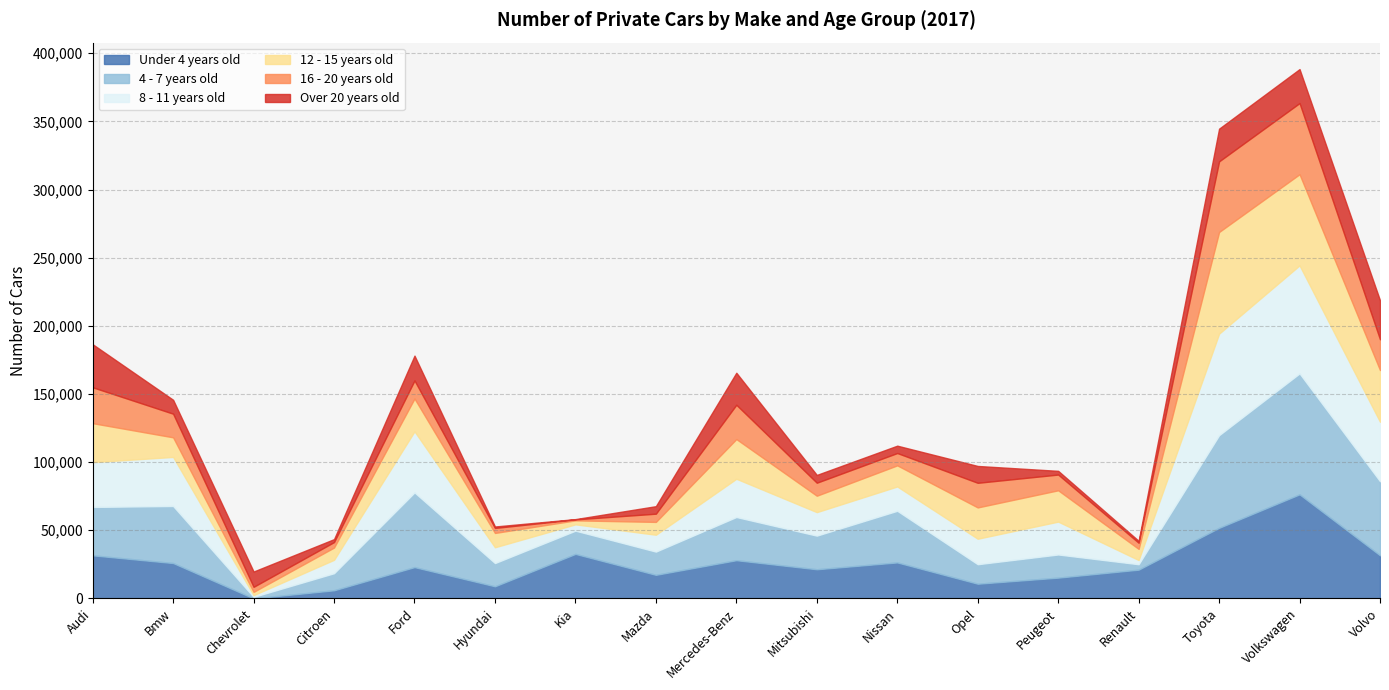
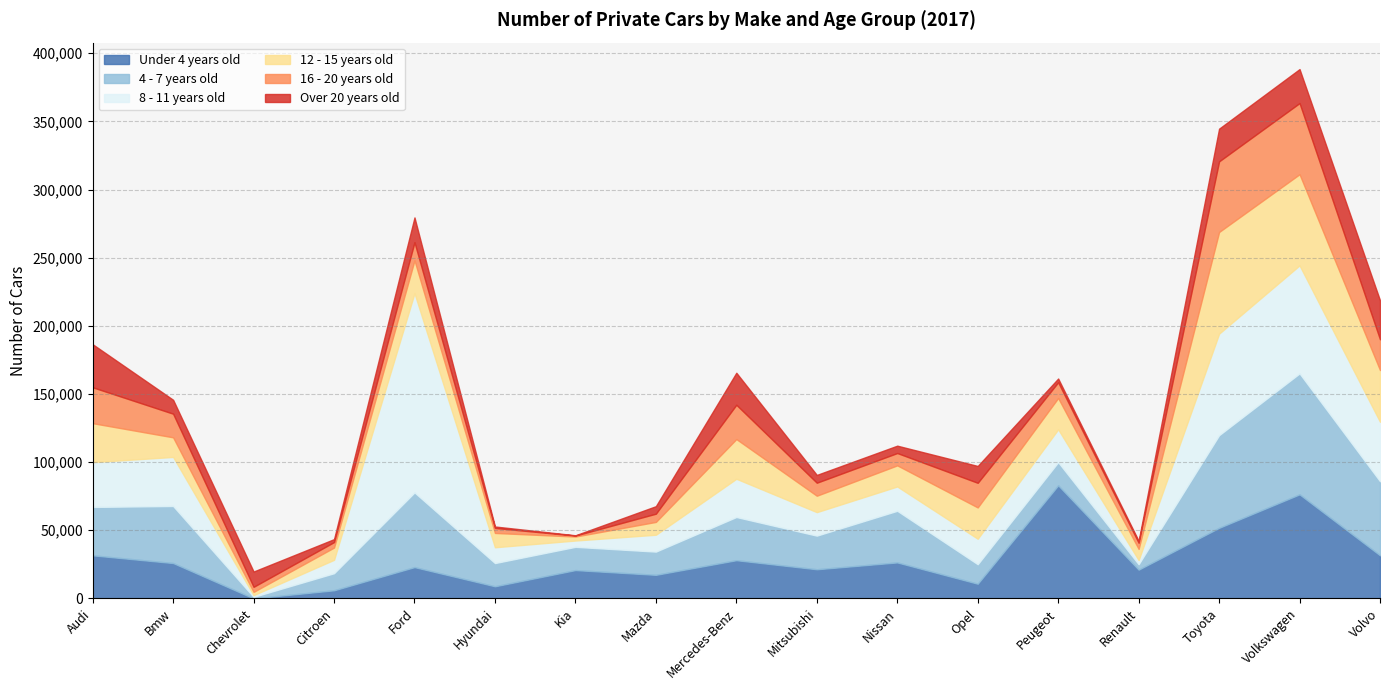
  {
    "Under 4 years old": {
      "Audi": "32,000",
      "Bmw": "26,000",
      "Citroen": "6,000",
      "Ford": "23,000",
      "Hyundai": "9,000",
-     "Kia": "33,000",
+     "Kia": "21,000",
      "Mazda": "17,000",
      "Mercedes-Benz": "28,000",
      "Mitsubishi": "21,000",
      "Nissan": "26,000",
      "Opel": "11,000",
-     "Peugeot": "15,000",
+     "Peugeot": "83,000",
      "Renault": "21,000",
      "Toyota": "52,000",
      "Volkswagen": "76,000",
      "Volvo": "32,000"
    },
    "4 - 7 years old": {
      "Audi": "36,000",
      "Bmw": "42,000",
      "Citroen": "13,000",
      "Ford": "55,000",
      "Hyundai": "17,000",
      "Kia": "17,000",
      "Mazda": "17,000",
      "Mercedes-Benz": "32,000",
      "Mitsubishi": "25,000",
      "Nissan": "38,000",
      "Opel": "14,000",
      "Peugeot": "17,000",
      "Renault": "4,000",
      "Toyota": "68,000",
      "Volkswagen": "89,000",
      "Volvo": "54,000"
    },
    "8 - 11 years old": {
      "Audi": "33,000",
      "Bmw": "36,000",
      "Citroen": "10,000",
-     "Ford": "45,000",
+     "Ford": "146,000",
      "Hyundai": "12,000",
      "Kia": "5,000",
      "Mazda": "12,000",
      "Mercedes-Benz": "28,000",
      "Mitsubishi": "17,000",
      "Nissan": "18,000",
      "Opel": "19,000",
      "Peugeot": "24,000",
      "Renault": "3,000",
      "Toyota": "75,000",
      "Volkswagen": "79,000",
      "Volvo": "44,000"
    },
    "12 - 15 years old": {
      "Audi": "29,000",
      "Bmw": "14,000",
      "Chevrolet": "2,000",
      "Citroen": "9,000",
      "Ford": "24,000",
      "Hyundai": "11,000",
      "Mazda": "9,000",
      "Mercedes-Benz": "29,000",
      "Mitsubishi": "12,000",
      "Nissan": "15,000",
      "Opel": "23,000",
      "Peugeot": "23,000",
      "Renault": "8,000",
      "Toyota": "75,000",
      "Volkswagen": "67,000",
      "Volvo": "38,000"
    },
    "16 - 20 years old": {
      "Audi": "26,000",
      "Bmw": "17,000",
      "Chevrolet": "4,000",
      "Citroen": "4,000",
      "Ford": "13,000",
      "Mazda": "6,000",
      "Mercedes-Benz": "25,000",
      "Mitsubishi": "10,000",
      "Nissan": "9,000",
      "Opel": "18,000",
      "Peugeot": "12,000",
      "Toyota": "52,000",
      "Volkswagen": "52,000",
      "Volvo": "23,000"
    },
    "Over 20 years old": {
      "Audi": "32,000",
      "Bmw": "10,000",
      "Chevrolet": "11,000",
      "Citroen": "2,000",
      "Ford": "18,000",
      "Mazda": "6,000",
      "Mercedes-Benz": "23,000",
      "Mitsubishi": "6,000",
      "Nissan": "5,000",
      "Opel": "12,000",
      "Peugeot": "3,000",
      "Toyota": "24,000",
      "Volkswagen": "25,000",
      "Volvo": "29,000"
    }
  }
